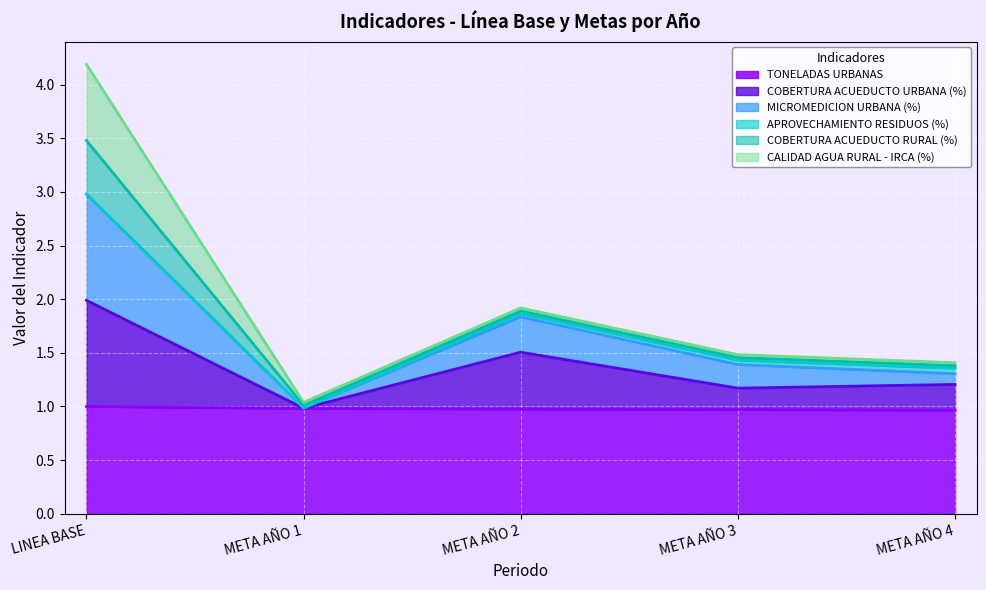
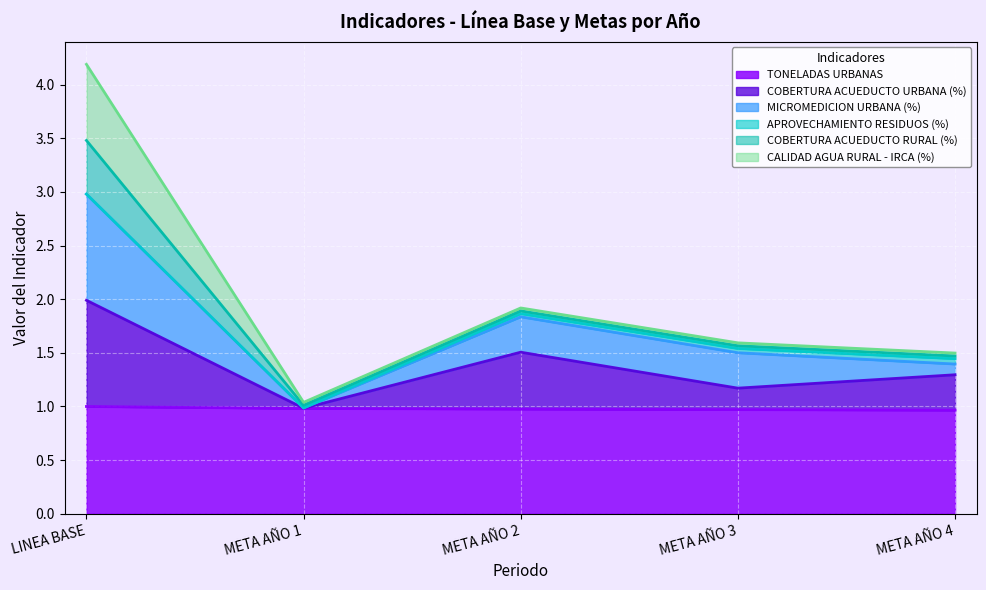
  {
    "TONELADAS URBANAS": {
      "LINEA BASE": 1.00,
      "META AÑO 2": 0.98,
      "META AÑO 3": 0.97,
      "META AÑO 4": 0.97
    },
    "COBERTURA ACUEDUCTO URBANA (%)": {
      "LINEA BASE": 0.99,
      "META AÑO 2": 0.53,
      "META AÑO 3": 0.20,
-     "META AÑO 4": 0.24
+     "META AÑO 4": 0.33
    },
    "MICROMEDICION URBANA (%)": {
      "META AÑO 2": 0.33,
-     "META AÑO 3": 0.22,
+     "META AÑO 3": 0.33,
      "META AÑO 4": 0.10
    },
    "CALIDAD AGUA RURAL - IRCA (%)": {
      "LINEA BASE": 0.71,
      "META AÑO 1": 0.03,
      "META AÑO 2": 0.03,
      "META AÑO 3": 0.03,
      "META AÑO 4": 0.03
    }
  }
